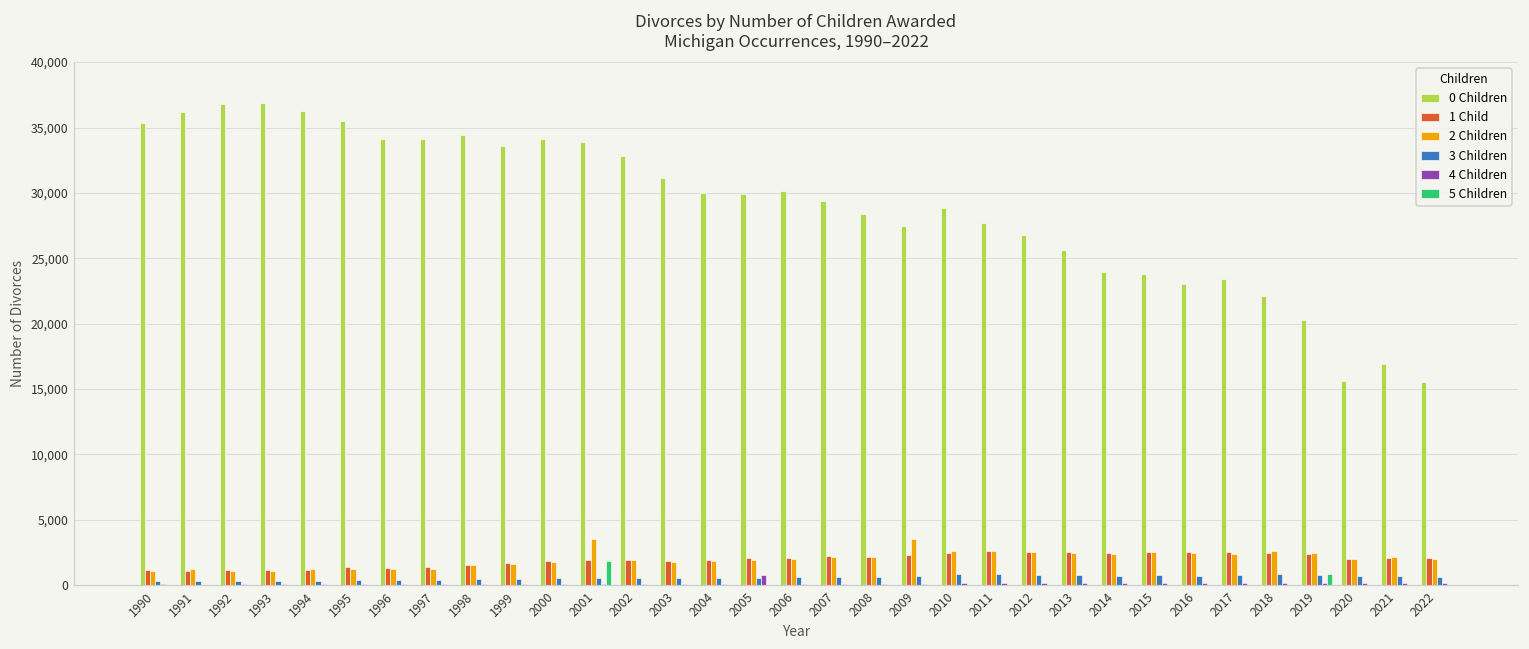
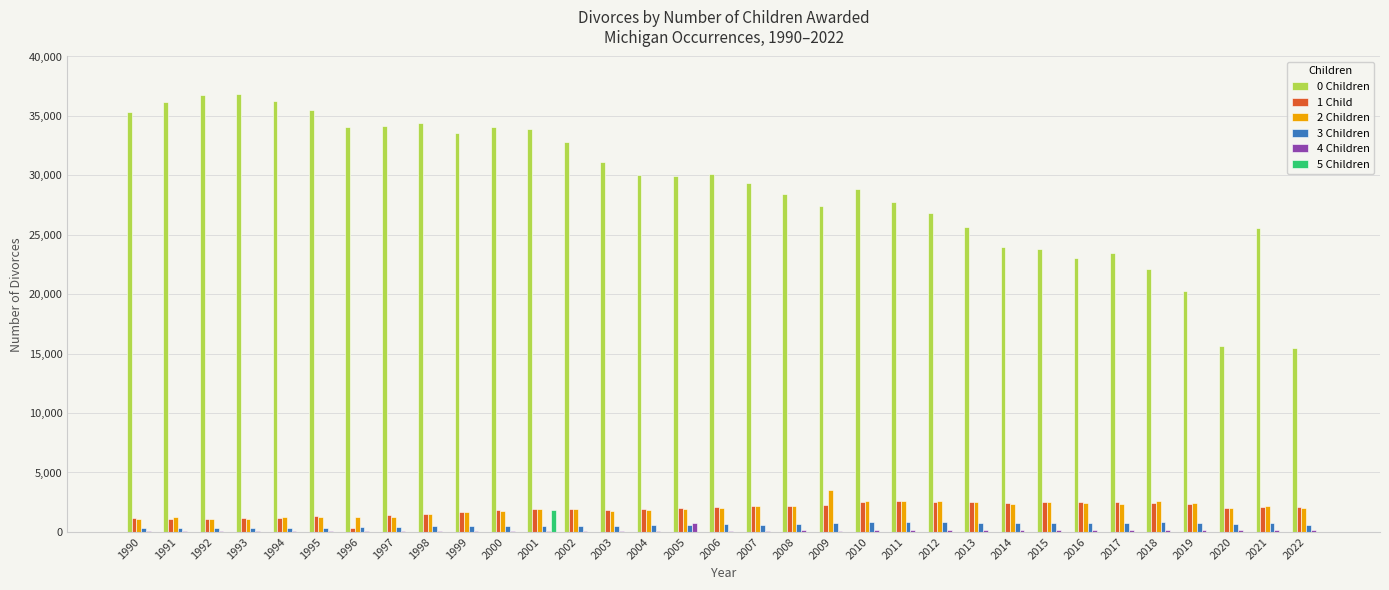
  {
    "0 Children": {
      "1990": "35,400",
      "1991": "36,200",
      "1992": "36,800",
      "1993": "36,800",
      "1994": "36,300",
      "1995": "35,500",
      "1996": "34,100",
      "1997": "34,100",
      "1998": "34,400",
      "1999": "33,600",
      "2000": "34,100",
      "2001": "33,900",
      "2002": "32,800",
      "2003": "31,200",
      "2004": "30,000",
      "2005": "29,900",
      "2006": "30,200",
      "2007": "29,400",
      "2008": "28,400",
      "2009": "27,500",
      "2010": "28,900",
      "2011": "27,700",
      "2012": "26,800",
      "2013": "25,700",
      "2014": "24,000",
      "2015": "23,800",
      "2016": "23,000",
      "2017": "23,400",
      "2018": "22,100",
      "2019": "20,300",
      "2020": "15,600",
-     "2021": "16,900",
+     "2021": "25,600",
      "2022": "15,500"
    },
    "1 Child": {
      "1990": "1,100",
      "1991": "1,100",
      "1992": "1,100",
      "1993": "1,200",
      "1994": "1,100",
      "1995": "1,400",
-     "1996": "1,300",
+     "1996": "300",
      "1997": "1,400",
      "1998": "1,500",
      "1999": "1,700",
      "2000": "1,800",
      "2001": "1,900",
      "2002": "1,900",
      "2003": "1,800",
      "2004": "1,900",
      "2005": "2,100",
      "2006": "2,100",
      "2007": "2,200",
      "2008": "2,200",
      "2009": "2,300",
      "2010": "2,500",
      "2011": "2,600",
      "2012": "2,500",
      "2013": "2,500",
      "2014": "2,500",
      "2015": "2,500",
      "2016": "2,500",
      "2017": "2,500",
      "2018": "2,400",
      "2019": "2,400",
      "2020": "2,000",
      "2021": "2,100",
      "2022": "2,100"
    },
    "2 Children": {
      "1990": "1,100",
      "1991": "1,200",
      "1992": "1,100",
      "1993": "1,100",
      "1994": "1,200",
      "1995": "1,200",
      "1996": "1,300",
      "1997": "1,200",
      "1998": "1,500",
      "1999": "1,600",
      "2000": "1,800",
-     "2001": "3,500",
+     "2001": "1,900",
      "2002": "1,900",
      "2003": "1,700",
      "2004": "1,900",
      "2005": "1,900",
      "2006": "2,000",
      "2007": "2,200",
      "2008": "2,200",
      "2009": "3,500",
      "2010": "2,600",
      "2011": "2,600",
      "2012": "2,600",
      "2013": "2,500",
      "2014": "2,400",
      "2015": "2,500",
      "2016": "2,500",
      "2017": "2,400",
      "2018": "2,600",
      "2019": "2,500",
      "2020": "2,000",
      "2021": "2,200",
      "2022": "2,000"
    },
    "3 Children": {
      "1990": "300",
      "1991": "400",
      "1992": "300",
      "1993": "300",
      "1994": "300",
      "1995": "400",
      "1996": "400",
      "1997": "400",
      "1998": "500",
      "1999": "500",
      "2000": "500",
      "2001": "500",
      "2002": "500",
      "2003": "500",
      "2004": "600",
      "2005": "600",
      "2006": "600",
      "2007": "600",
      "2008": "600",
      "2009": "700",
      "2010": "800",
      "2011": "800",
      "2012": "800",
      "2013": "800",
      "2014": "700",
      "2015": "700",
      "2016": "700",
      "2017": "800",
      "2018": "800",
      "2019": "800",
      "2020": "700",
      "2021": "700",
      "2022": "600"
    },
    "4 Children": {
      "2005": "800"
    },
    "5 Children": {
      "2001": "1,900",
-     "2019": "900"
+     "2019": "0"
    }
  }
